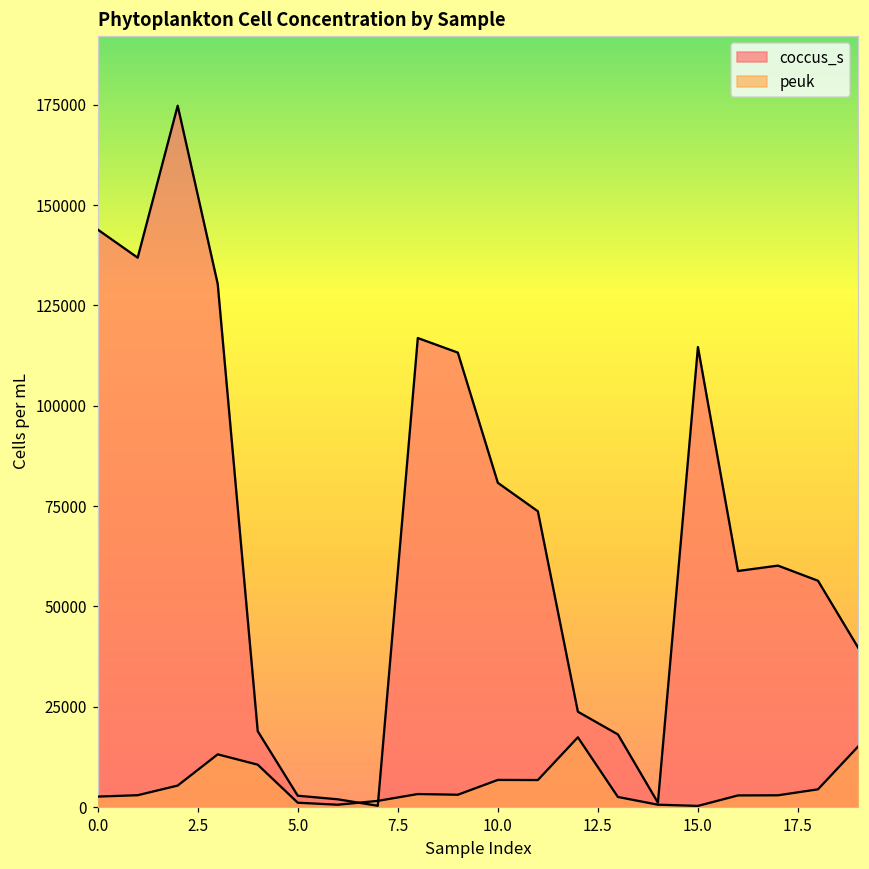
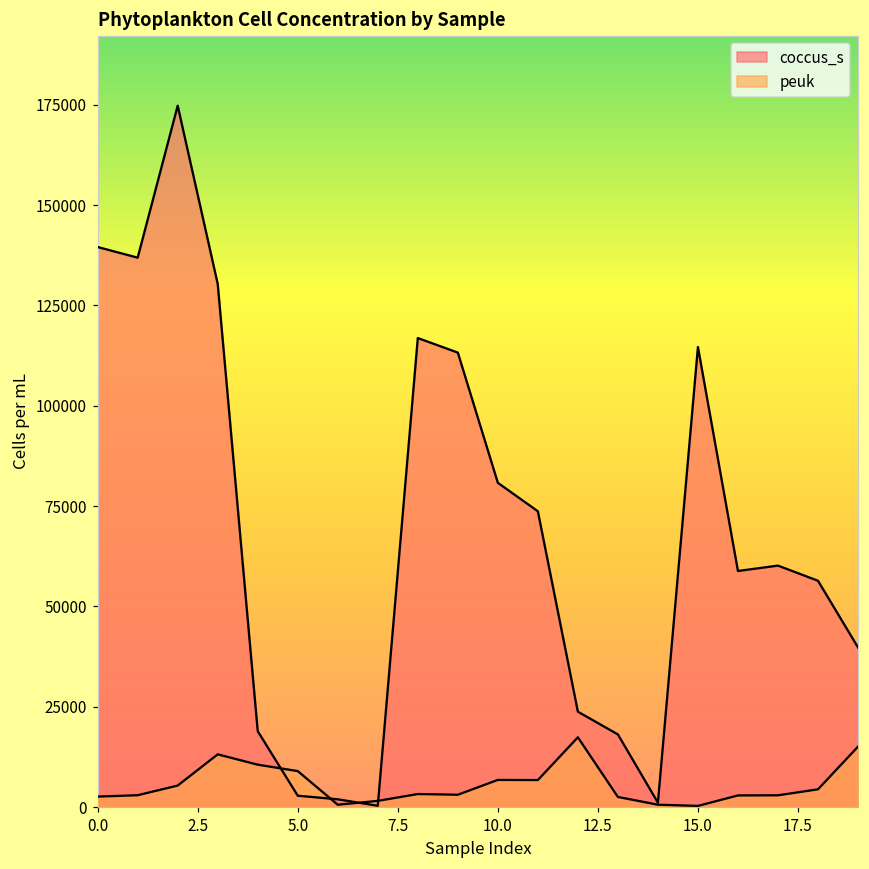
  {
    "coccus_s": {
-     "0.0": 144000,
+     "0.0": 140000,
      "5.0": 3000,
      "10.0": 81000,
      "15.0": 115000
    },
    "peuk": {
      "0.0": 3000,
-     "5.0": 1000,
+     "5.0": 9000,
      "10.0": 7000,
      "15.0": 0
    }
  }
